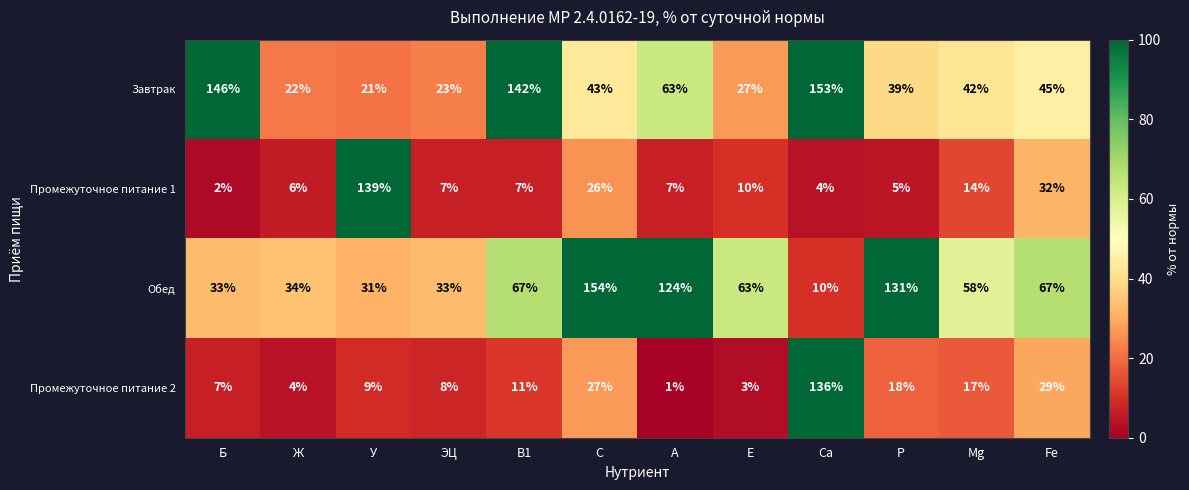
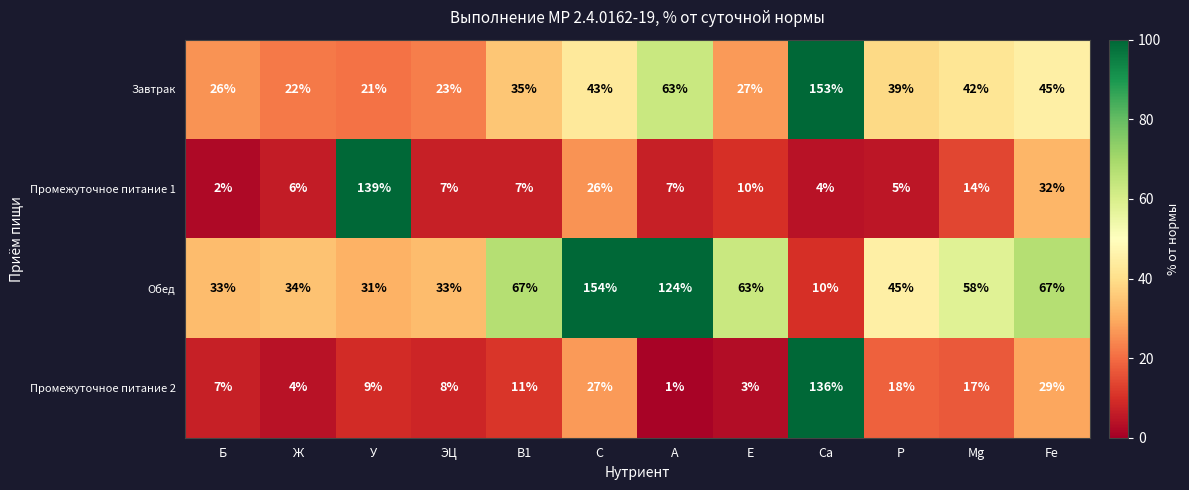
  {
    "Завтрак": {
-     "Б": "146%",
+     "Б": "26%",
      "Ж": "22%",
      "У": "21%",
      "ЭЦ": "23%",
-     "B1": "142%",
+     "B1": "35%",
      "C": "43%",
      "A": "63%",
      "E": "27%",
      "Ca": "153%",
      "P": "39%",
      "Mg": "42%",
      "Fe": "45%"
    },
    "Промежуточное питание 1": {
      "Б": "2%",
      "Ж": "6%",
      "У": "139%",
      "ЭЦ": "7%",
      "B1": "7%",
      "C": "26%",
      "A": "7%",
      "E": "10%",
      "Ca": "4%",
      "P": "5%",
      "Mg": "14%",
      "Fe": "32%"
    },
    "Обед": {
      "Б": "33%",
      "Ж": "34%",
      "У": "31%",
      "ЭЦ": "33%",
      "B1": "67%",
      "C": "154%",
      "A": "124%",
      "E": "63%",
      "Ca": "10%",
-     "P": "131%",
+     "P": "45%",
      "Mg": "58%",
      "Fe": "67%"
    },
    "Промежуточное питание 2": {
      "Б": "7%",
      "Ж": "4%",
      "У": "9%",
      "ЭЦ": "8%",
      "B1": "11%",
      "C": "27%",
      "A": "1%",
      "E": "3%",
      "Ca": "136%",
      "P": "18%",
      "Mg": "17%",
      "Fe": "29%"
    }
  }
